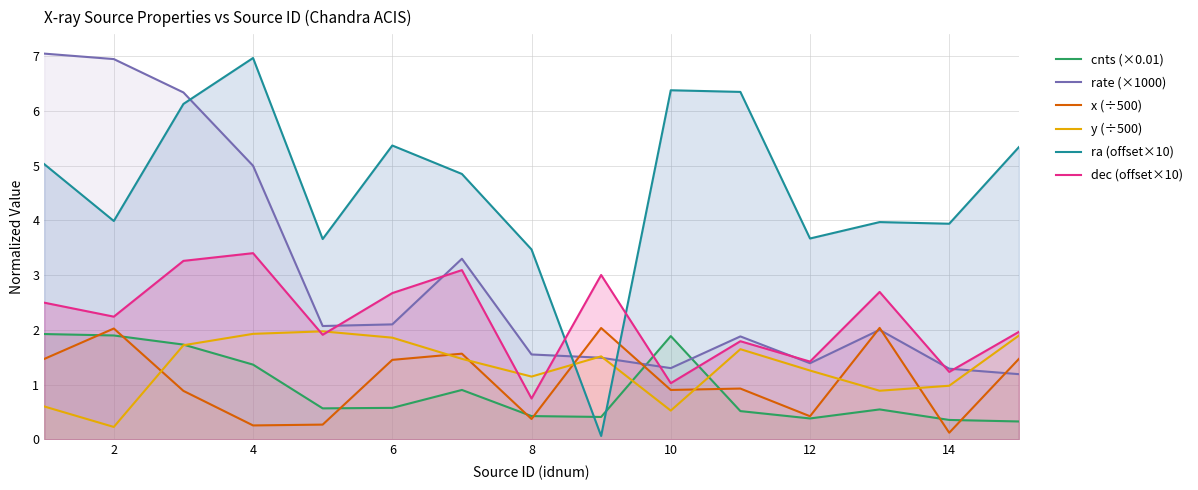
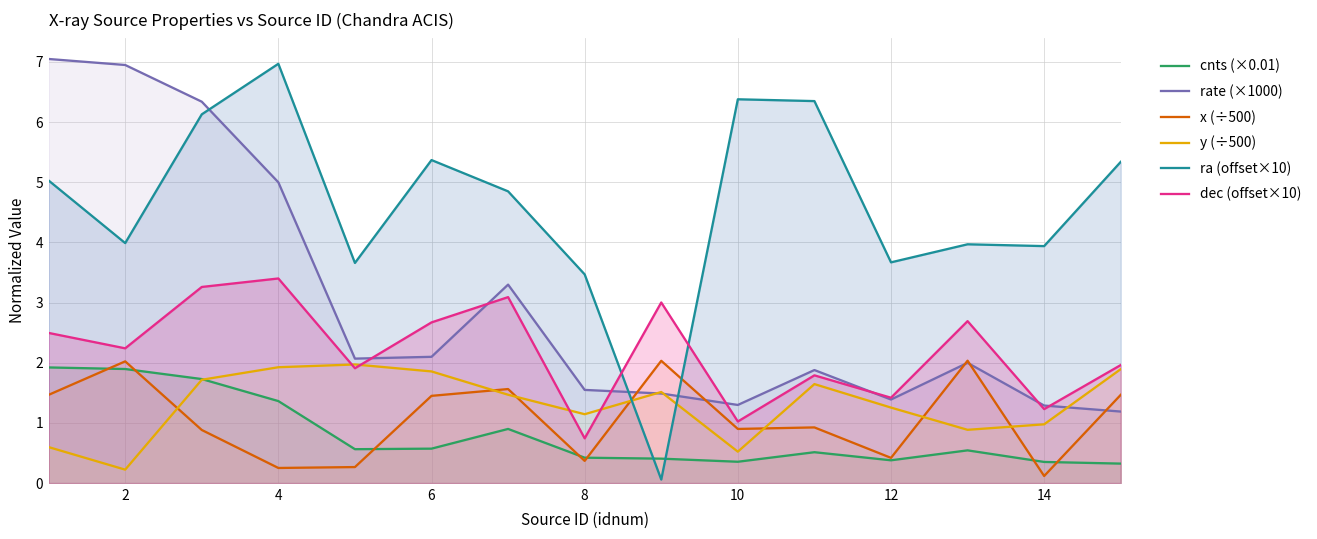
  {
    "cnts (×0.01)": {
      "2": 1.9,
      "4": 1.4,
      "6": 0.6,
      "8": 0.4,
-     "10": 1.9,
+     "10": 0.4,
      "14": 0.4
    },
    "rate (×1000)": {
      "2": 6.9,
      "4": 5.0,
      "6": 2.1,
      "8": 1.6,
      "10": 1.3,
      "14": 1.3
    },
    "x (÷500)": {
      "2": 2.0,
      "4": 0.3,
      "6": 1.5,
      "8": 0.4,
      "10": 0.9,
      "14": 0.1
    },
    "y (÷500)": {
      "2": 0.2,
      "4": 1.9,
      "6": 1.9,
      "8": 1.1,
      "10": 0.5,
      "12": 1.3,
      "14": 1.0
    },
    "ra (offset×10)": {
      "2": 4.0,
      "4": 7.0,
      "6": 5.4,
      "8": 3.5,
      "10": 6.4,
      "12": 3.7,
      "14": 3.9
    },
    "dec (offset×10)": {
      "2": 2.2,
      "4": 3.4,
      "6": 2.7,
      "8": 0.7,
      "10": 1.0,
      "14": 1.2
    }
  }
